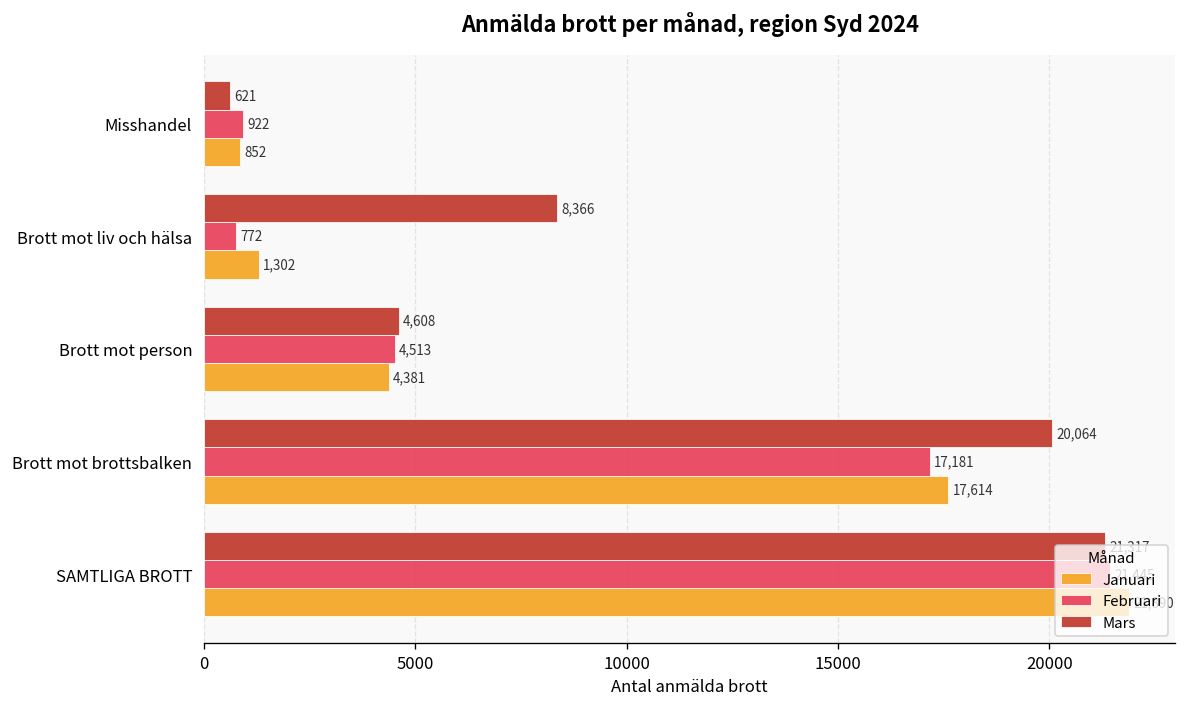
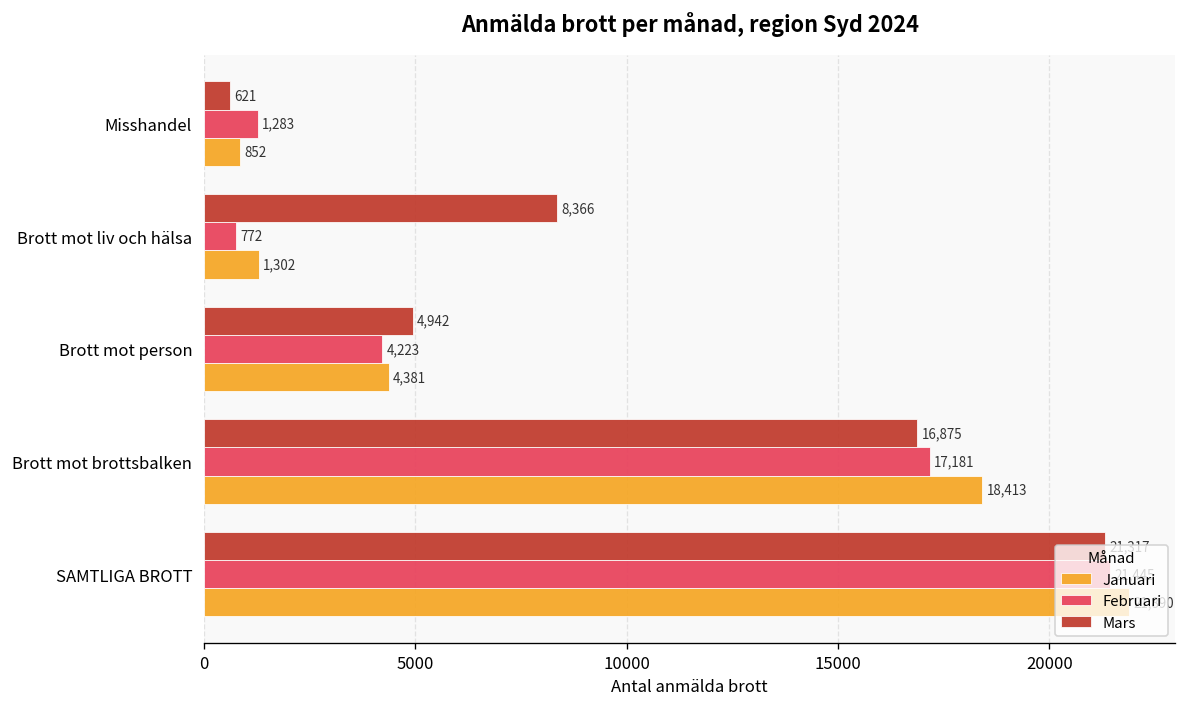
  {
    "Januari": {
      "Misshandel": "852",
      "Brott mot liv och hälsa": "1,302",
      "Brott mot person": "4,381",
-     "Brott mot brottsbalken": "17,614"
+     "Brott mot brottsbalken": "18,413"
    },
    "Februari": {
-     "Misshandel": "922",
+     "Misshandel": "1,283",
      "Brott mot liv och hälsa": "772",
-     "Brott mot person": "4,513",
+     "Brott mot person": "4,223",
      "Brott mot brottsbalken": "17,181"
    },
    "Mars": {
      "Misshandel": "621",
      "Brott mot liv och hälsa": "8,366",
-     "Brott mot person": "4,608",
-     "Brott mot brottsbalken": "20,064"
+     "Brott mot person": "4,942",
+     "Brott mot brottsbalken": "16,875"
    }
  }
